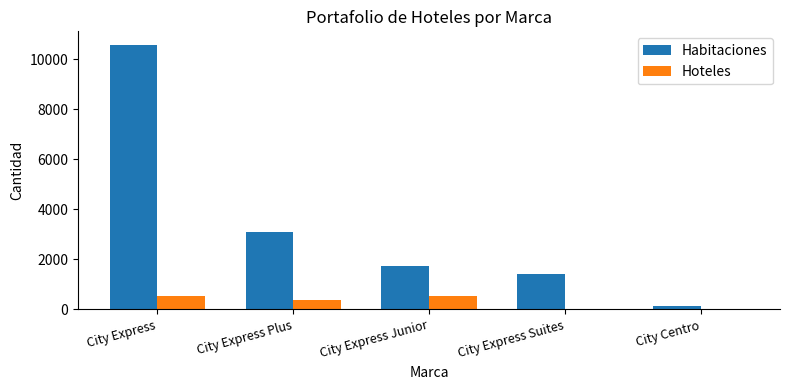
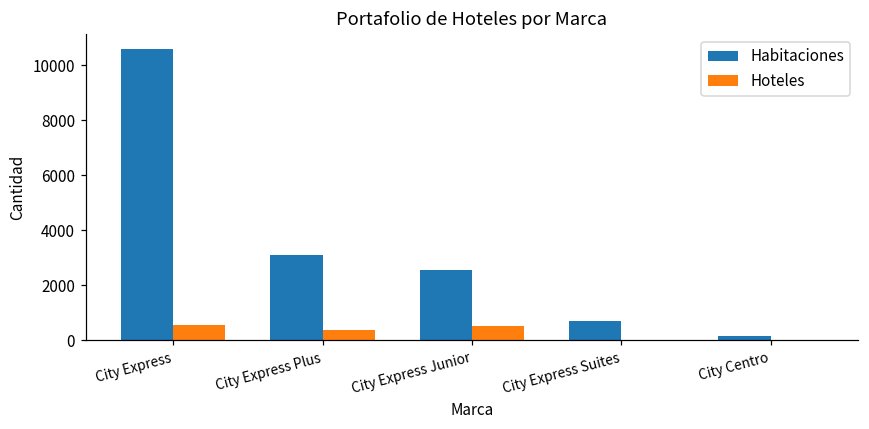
  {
    "Habitaciones": {
      "City Express": 10600,
      "City Express Plus": 3100,
-     "City Express Junior": 1800,
-     "City Express Suites": 1400,
+     "City Express Junior": 2600,
+     "City Express Suites": 700,
      "City Centro": 100
    },
    "Hoteles": {
      "City Express": 500,
      "City Express Plus": 400,
      "City Express Junior": 500
    }
  }
